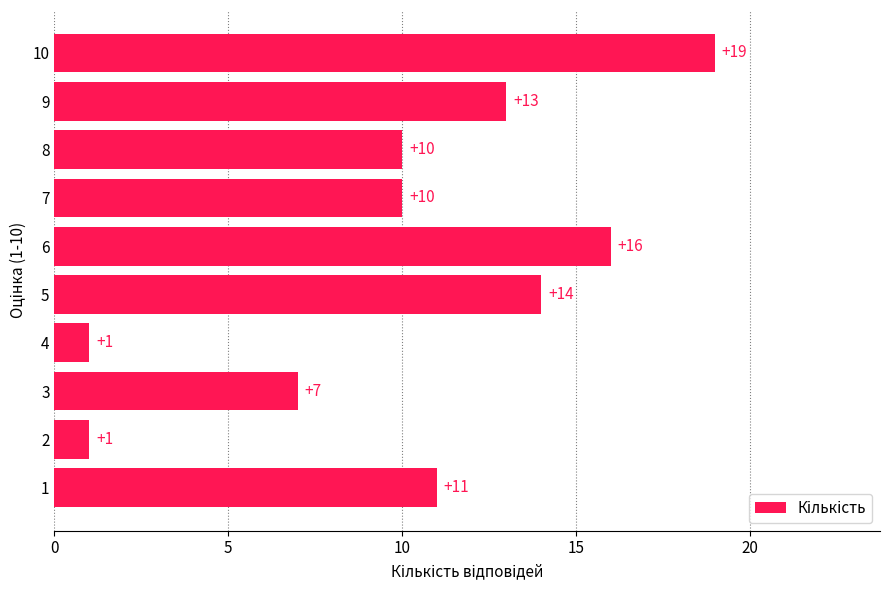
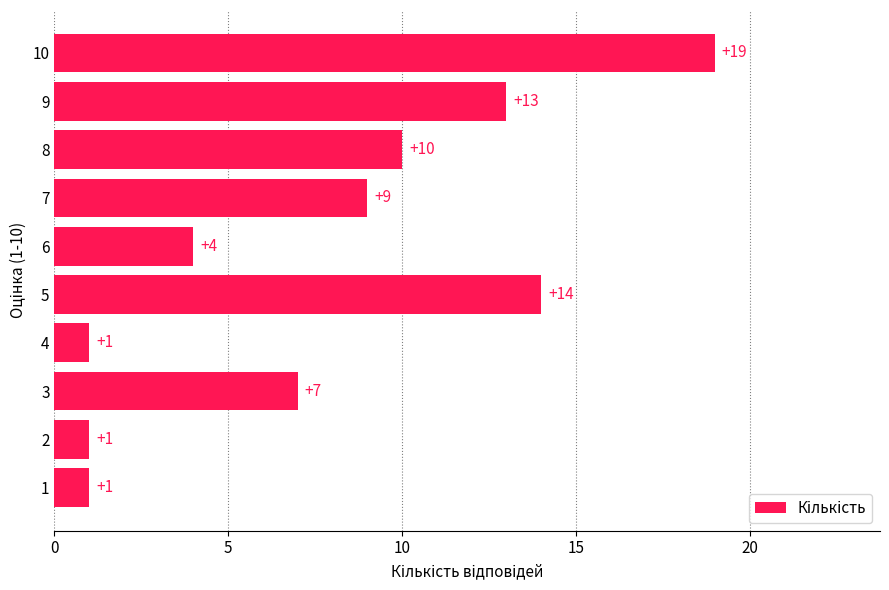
  {
    "10": "+19",
    "9": "+13",
    "8": "+10",
-   "7": "+10",
-   "6": "+16",
+   "7": "+9",
+   "6": "+4",
    "5": "+14",
    "4": "+1",
    "3": "+7",
    "2": "+1",
-   "1": "+11"
+   "1": "+1"
  }
